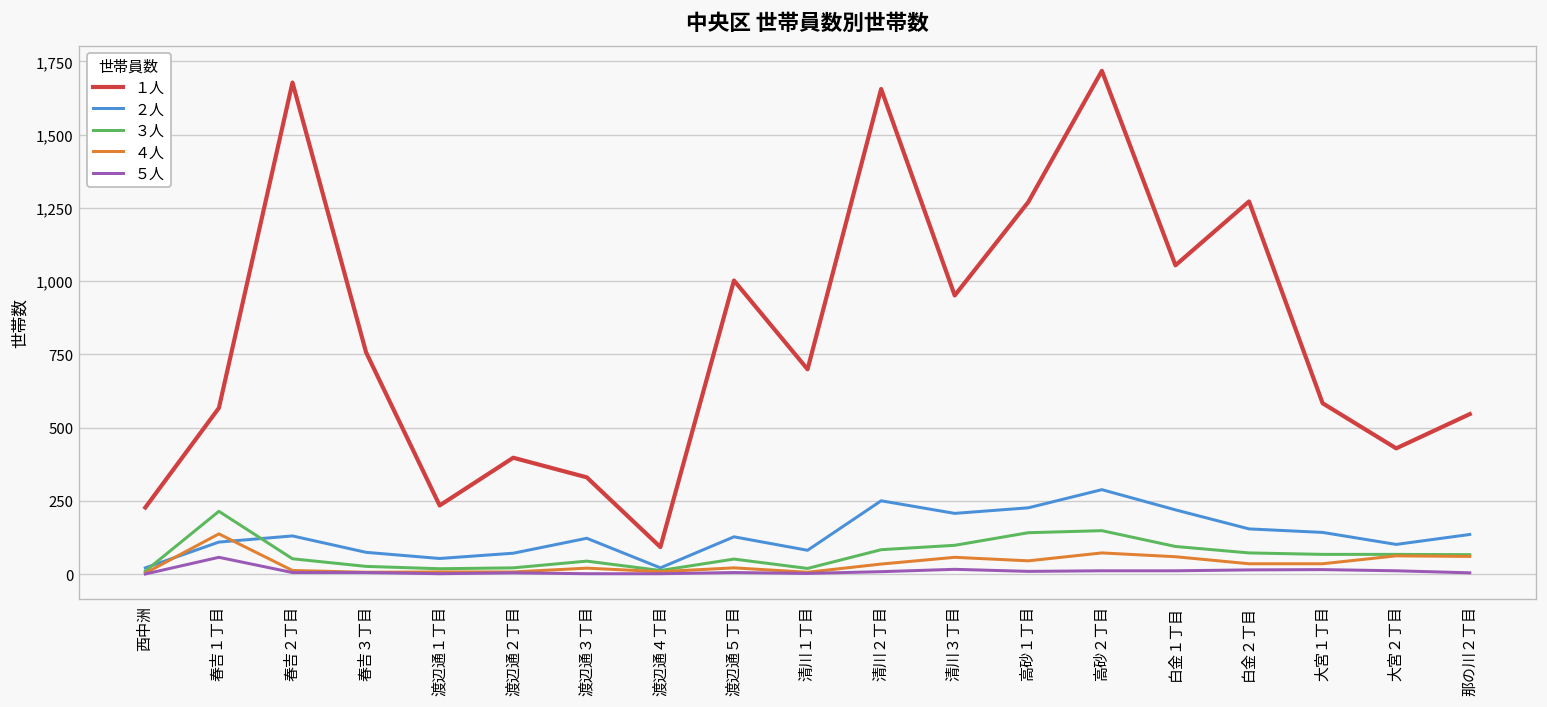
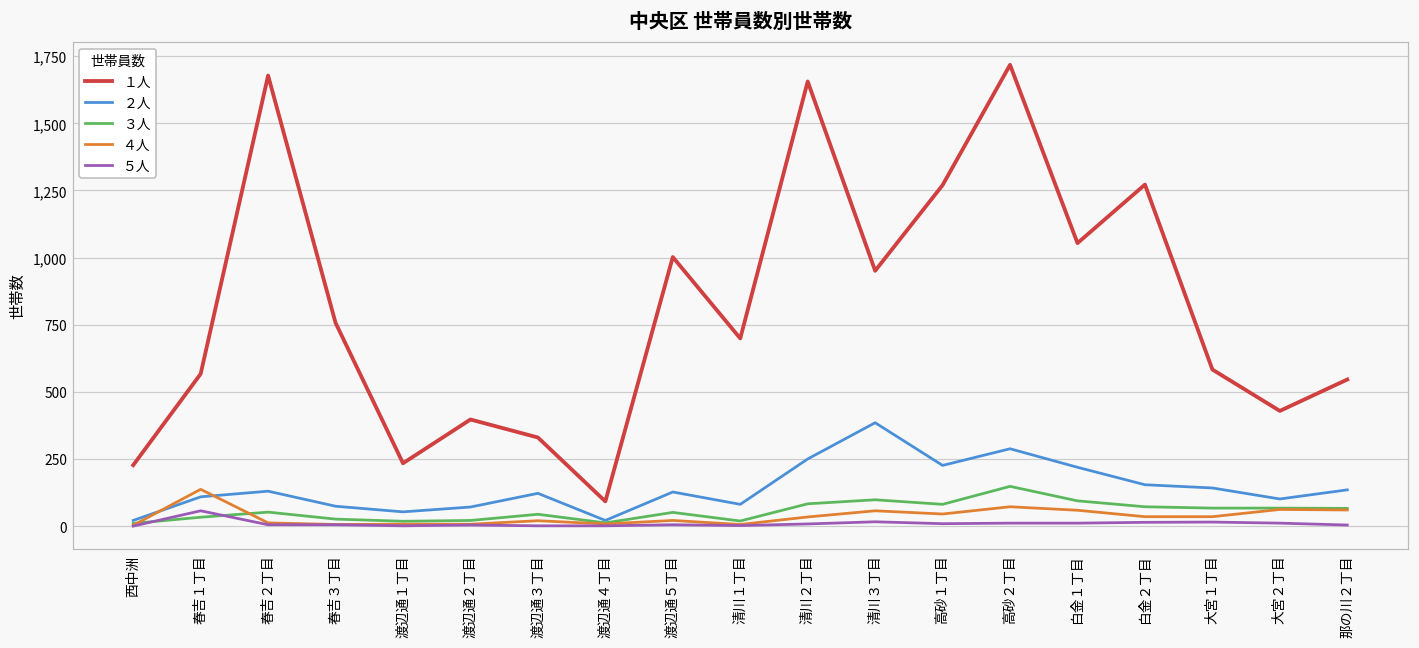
  {
    "１人": {
      "西中洲": "230",
      "春吉１丁目": "570",
      "春吉２丁目": "1,680",
      "春吉３丁目": "760",
      "渡辺通１丁目": "230",
      "渡辺通２丁目": "400",
      "渡辺通３丁目": "330",
      "渡辺通４丁目": "90",
      "渡辺通５丁目": "1,000",
      "清川１丁目": "700",
      "清川２丁目": "1,660",
      "清川３丁目": "950",
      "高砂１丁目": "1,270",
      "高砂２丁目": "1,720",
      "白金１丁目": "1,050",
      "白金２丁目": "1,270",
      "大宮１丁目": "580",
      "大宮２丁目": "430",
      "那の川２丁目": "550"
    },
    "２人": {
      "西中洲": "20",
      "春吉１丁目": "110",
      "春吉２丁目": "130",
      "春吉３丁目": "70",
      "渡辺通１丁目": "50",
      "渡辺通２丁目": "70",
      "渡辺通３丁目": "120",
      "渡辺通５丁目": "130",
      "清川１丁目": "80",
      "清川２丁目": "250",
-     "清川３丁目": "210",
+     "清川３丁目": "390",
      "高砂１丁目": "230",
      "高砂２丁目": "290",
      "白金１丁目": "220",
      "白金２丁目": "150",
      "大宮１丁目": "140",
      "大宮２丁目": "100",
      "那の川２丁目": "140"
    },
    "３人": {
-     "春吉１丁目": "210",
+     "春吉１丁目": "30",
      "春吉２丁目": "50",
      "春吉３丁目": "30",
      "渡辺通１丁目": "20",
      "渡辺通２丁目": "20",
      "渡辺通３丁目": "40",
      "渡辺通５丁目": "50",
      "清川１丁目": "20",
      "清川２丁目": "80",
      "清川３丁目": "100",
-     "高砂１丁目": "140",
+     "高砂１丁目": "80",
      "高砂２丁目": "150",
      "白金１丁目": "90",
      "白金２丁目": "70",
      "大宮１丁目": "70"
    },
    "４人": {
      "春吉１丁目": "140",
      "渡辺通３丁目": "20",
      "渡辺通５丁目": "20",
      "清川２丁目": "30",
      "清川３丁目": "60",
      "高砂１丁目": "50",
      "高砂２丁目": "70",
      "白金１丁目": "60",
      "白金２丁目": "40",
      "大宮１丁目": "40"
    },
    "５人": {
      "春吉１丁目": "60",
      "渡辺通３丁目": "0",
      "渡辺通５丁目": "10",
      "清川２丁目": "10",
      "清川３丁目": "20",
      "高砂１丁目": "10",
      "高砂２丁目": "10",
      "白金１丁目": "10",
      "白金２丁目": "10",
      "大宮１丁目": "20",
      "大宮２丁目": "10",
      "那の川２丁目": "0"
    }
  }
